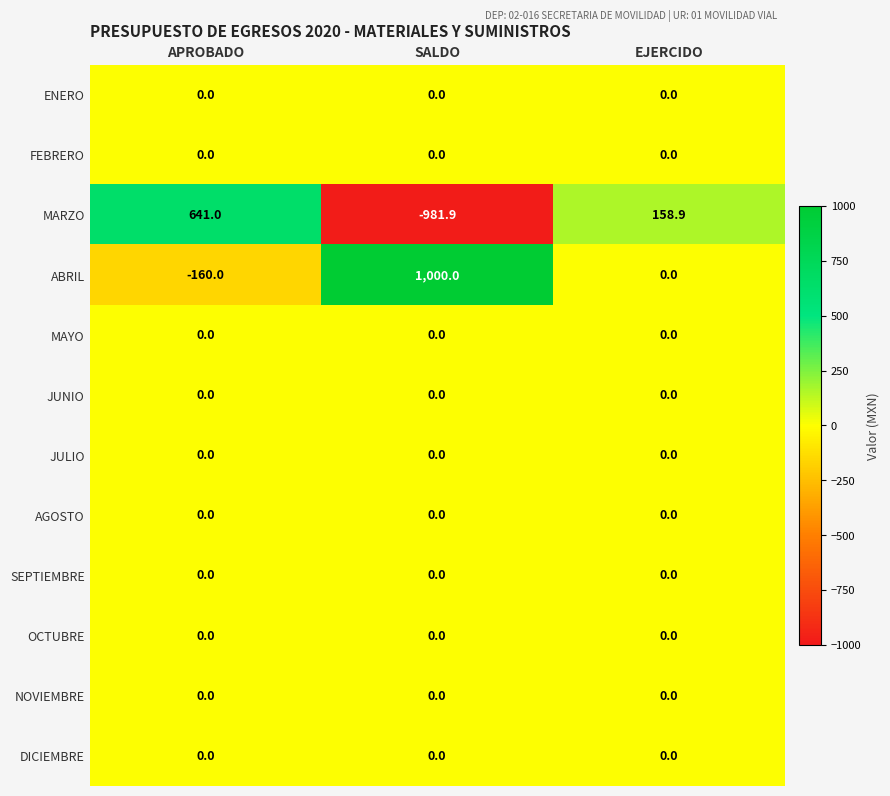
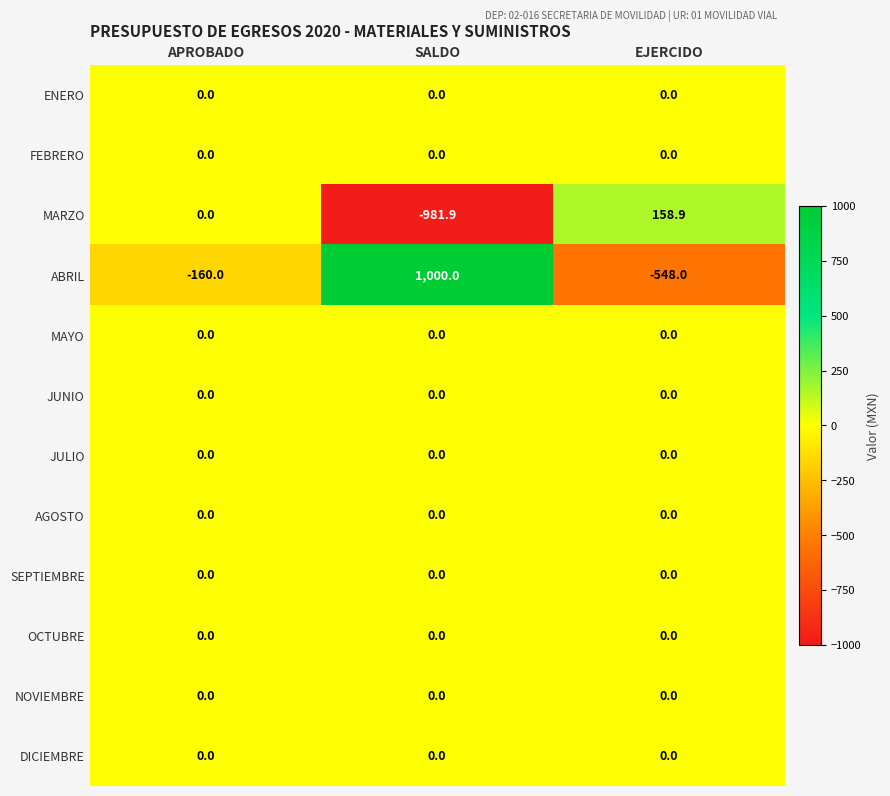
  {
    "ENERO": {
      "APROBADO": "0.0",
      "SALDO": "0.0",
      "EJERCIDO": "0.0"
    },
    "FEBRERO": {
      "APROBADO": "0.0",
      "SALDO": "0.0",
      "EJERCIDO": "0.0"
    },
    "MARZO": {
-     "APROBADO": "641.0",
+     "APROBADO": "0.0",
      "SALDO": "-981.9",
      "EJERCIDO": "158.9"
    },
    "ABRIL": {
      "APROBADO": "-160.0",
      "SALDO": "1,000.0",
-     "EJERCIDO": "0.0"
+     "EJERCIDO": "-548.0"
    },
    "MAYO": {
      "APROBADO": "0.0",
      "SALDO": "0.0",
      "EJERCIDO": "0.0"
    },
    "JUNIO": {
      "APROBADO": "0.0",
      "SALDO": "0.0",
      "EJERCIDO": "0.0"
    },
    "JULIO": {
      "APROBADO": "0.0",
      "SALDO": "0.0",
      "EJERCIDO": "0.0"
    },
    "AGOSTO": {
      "APROBADO": "0.0",
      "SALDO": "0.0",
      "EJERCIDO": "0.0"
    },
    "SEPTIEMBRE": {
      "APROBADO": "0.0",
      "SALDO": "0.0",
      "EJERCIDO": "0.0"
    },
    "OCTUBRE": {
      "APROBADO": "0.0",
      "SALDO": "0.0",
      "EJERCIDO": "0.0"
    },
    "NOVIEMBRE": {
      "APROBADO": "0.0",
      "SALDO": "0.0",
      "EJERCIDO": "0.0"
    },
    "DICIEMBRE": {
      "APROBADO": "0.0",
      "SALDO": "0.0",
      "EJERCIDO": "0.0"
    }
  }
